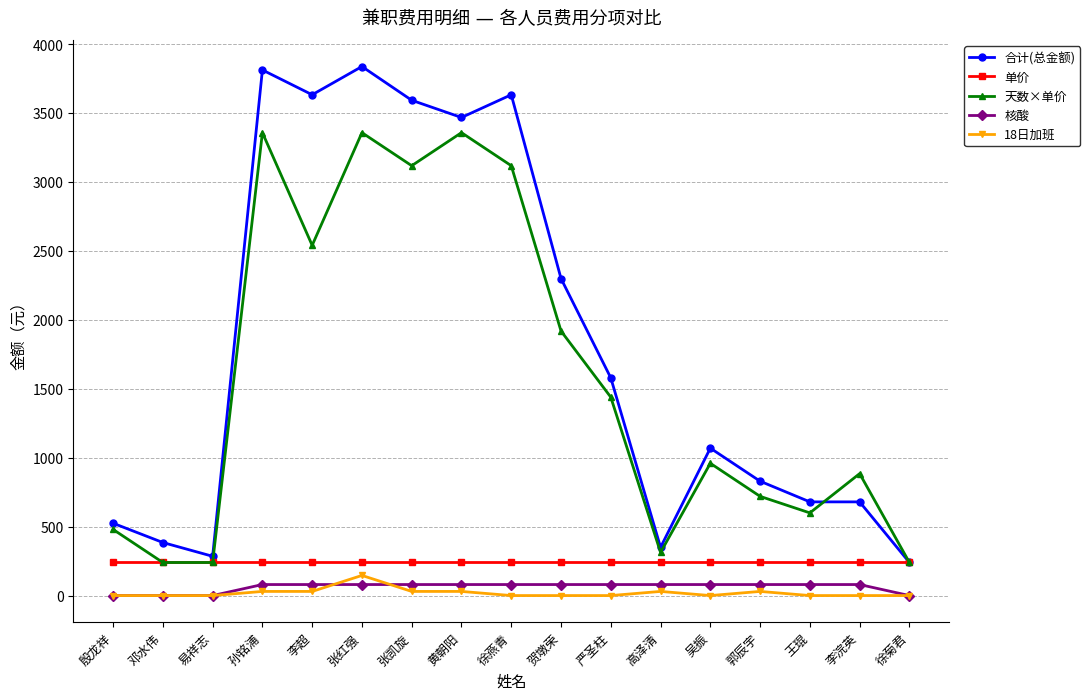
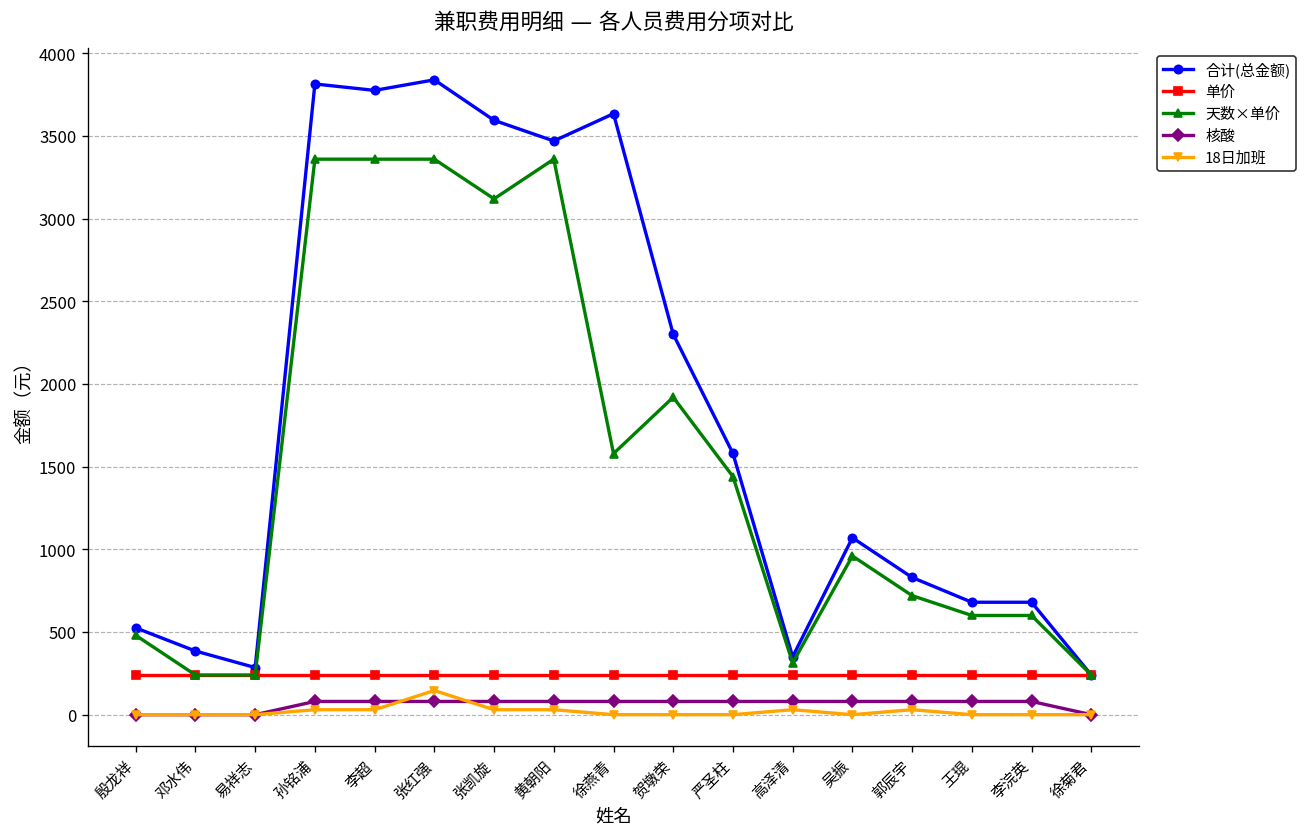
  {
    "合计(总金额)": {
      "殷龙祥": 530,
      "邓水伟": 390,
      "易祥志": 290,
      "孙铭浦": 3820,
-     "李超": 3640,
+     "李超": 3780,
      "张红强": 3840,
      "张凯旋": 3600,
      "黄朝阳": 3470,
      "徐燕青": 3640,
      "贺墩荣": 2300,
      "严圣柱": 1580,
      "高泽清": 350,
      "吴振": 1070,
      "郭辰宇": 830,
      "王琨": 680,
      "李浣英": 680
    },
    "单价": {
      "殷龙祥": 240,
      "孙铭浦": 240,
      "李超": 240,
      "张红强": 240,
      "张凯旋": 240,
      "黄朝阳": 240,
      "徐燕青": 240,
      "贺墩荣": 240,
      "严圣柱": 240,
      "高泽清": 240,
      "吴振": 240,
      "郭辰宇": 240,
      "王琨": 240,
      "李浣英": 240
    },
    "天数×单价": {
      "殷龙祥": 480,
      "孙铭浦": 3360,
-     "李超": 2540,
+     "李超": 3360,
      "张红强": 3360,
      "张凯旋": 3120,
      "黄朝阳": 3360,
-     "徐燕青": 3120,
+     "徐燕青": 1580,
      "贺墩荣": 1920,
      "严圣柱": 1440,
      "高泽清": 310,
      "吴振": 960,
      "郭辰宇": 720,
      "王琨": 600,
-     "李浣英": 890
+     "李浣英": 600
    },
    "核酸": {
      "孙铭浦": 80,
      "李超": 80,
      "张红强": 80,
      "张凯旋": 80,
      "黄朝阳": 80,
      "徐燕青": 80,
      "贺墩荣": 80,
      "严圣柱": 80,
      "高泽清": 80,
      "吴振": 80,
      "郭辰宇": 80,
      "王琨": 80,
      "李浣英": 80
    },
    "18日加班": {
      "孙铭浦": 30,
      "李超": 30,
      "张红强": 150,
      "张凯旋": 30,
      "黄朝阳": 30,
      "徐燕青": 0,
      "贺墩荣": 0,
      "严圣柱": 0,
      "高泽清": 30,
      "吴振": 0,
      "郭辰宇": 30,
      "王琨": 0,
      "李浣英": 0
    }
  }
